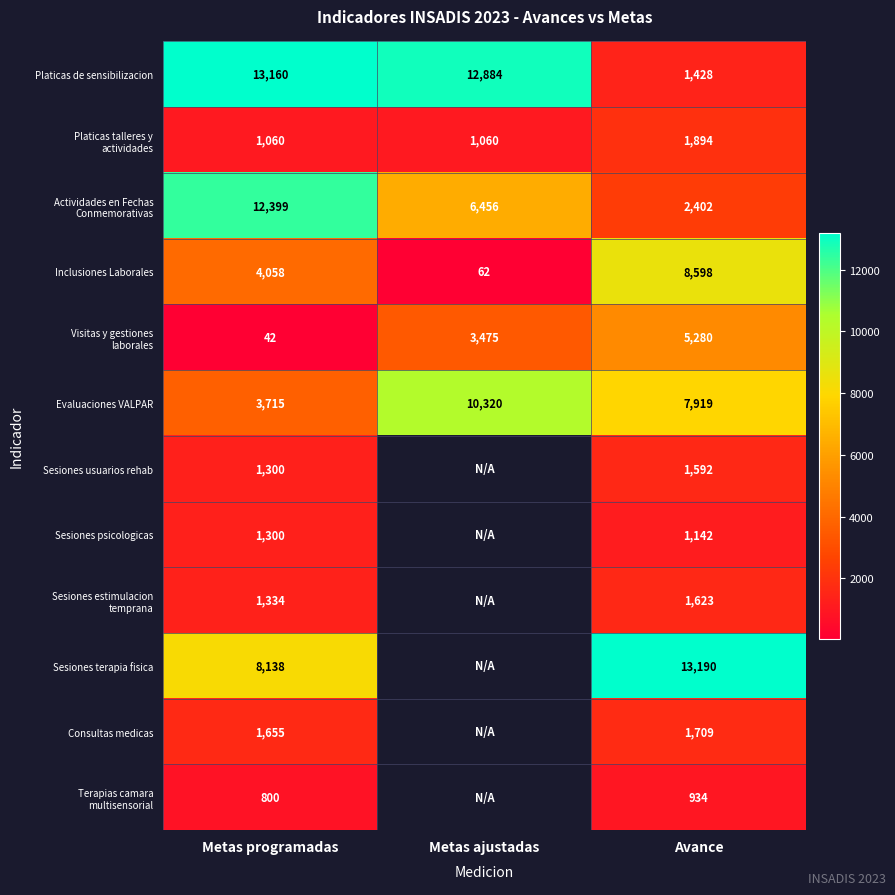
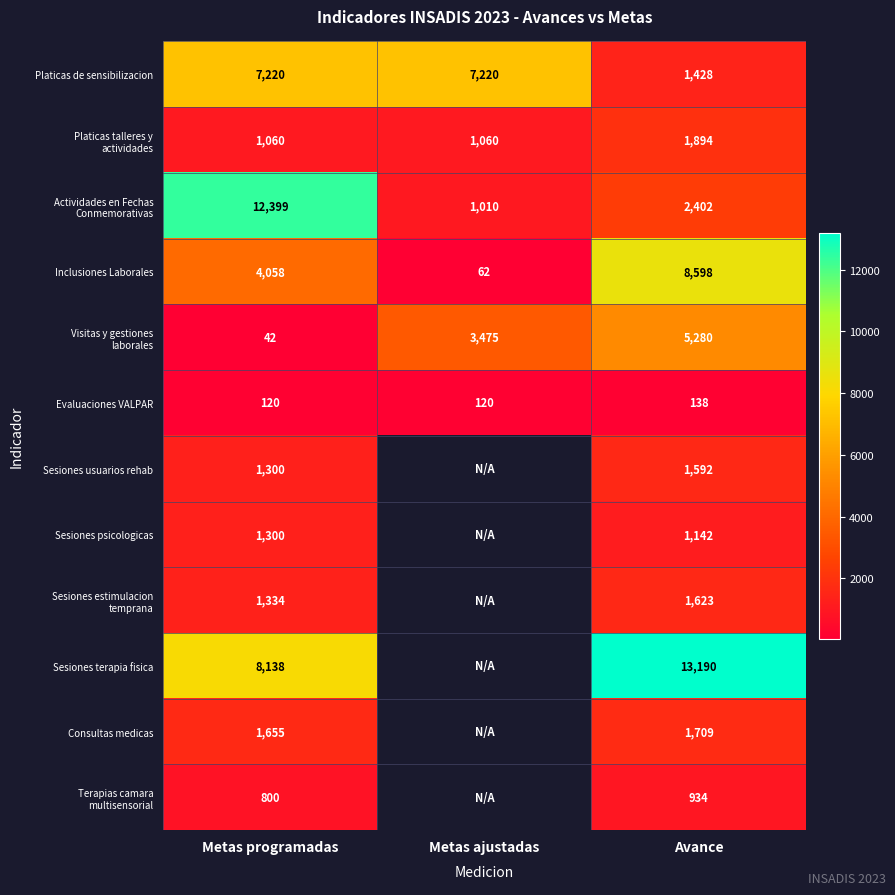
  {
    "Platicas de sensibilizacion": {
-     "Metas programadas": "13,160",
-     "Metas ajustadas": "12,884",
+     "Metas programadas": "7,220",
+     "Metas ajustadas": "7,220",
      "Avance": "1,428"
    },
    "Platicas talleres y actividades": {
      "Metas programadas": "1,060",
      "Metas ajustadas": "1,060",
      "Avance": "1,894"
    },
    "Actividades en Fechas Conmemorativas": {
      "Metas programadas": "12,399",
-     "Metas ajustadas": "6,456",
+     "Metas ajustadas": "1,010",
      "Avance": "2,402"
    },
    "Inclusiones Laborales": {
      "Metas programadas": "4,058",
      "Metas ajustadas": "62",
      "Avance": "8,598"
    },
    "Visitas y gestiones laborales": {
      "Metas programadas": "42",
      "Metas ajustadas": "3,475",
      "Avance": "5,280"
    },
    "Evaluaciones VALPAR": {
-     "Metas programadas": "3,715",
-     "Metas ajustadas": "10,320",
-     "Avance": "7,919"
+     "Metas programadas": "120",
+     "Metas ajustadas": "120",
+     "Avance": "138"
    },
    "Sesiones usuarios rehab": {
      "Metas programadas": "1,300",
      "Avance": "1,592"
    },
    "Sesiones psicologicas": {
      "Metas programadas": "1,300",
      "Avance": "1,142"
    },
    "Sesiones estimulacion temprana": {
      "Metas programadas": "1,334",
      "Avance": "1,623"
    },
    "Sesiones terapia fisica": {
      "Metas programadas": "8,138",
      "Avance": "13,190"
    },
    "Consultas medicas": {
      "Metas programadas": "1,655",
      "Avance": "1,709"
    },
    "Terapias camara multisensorial": {
      "Metas programadas": "800",
      "Avance": "934"
    }
  }
